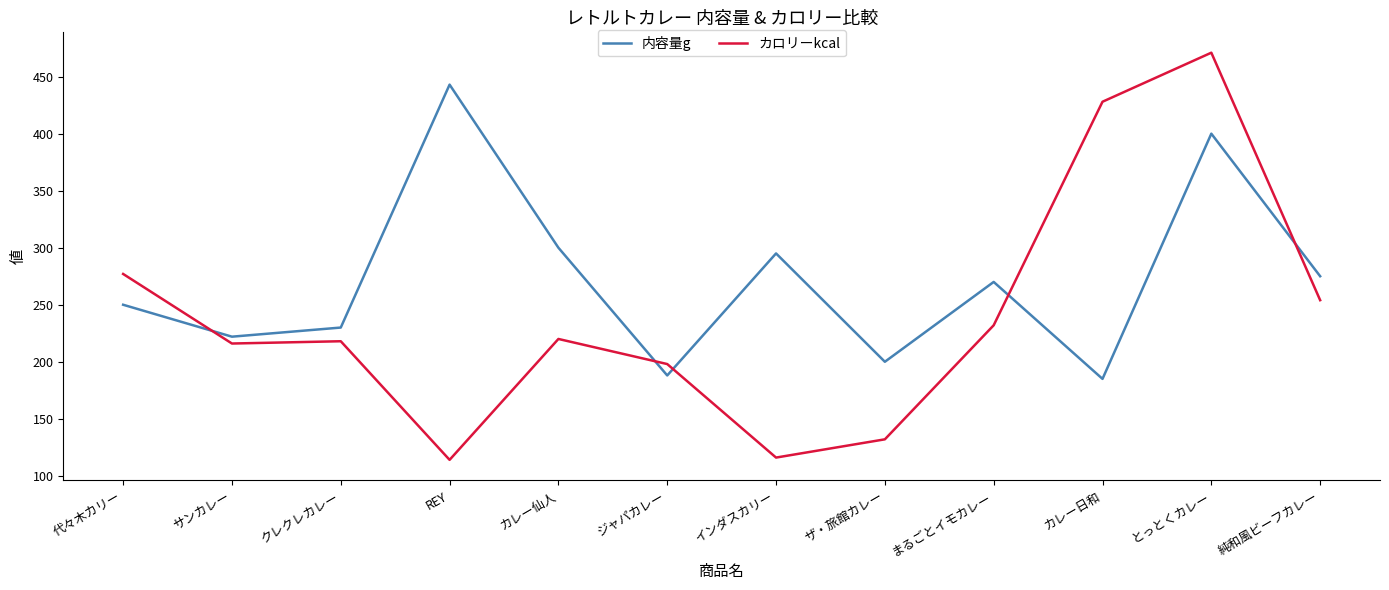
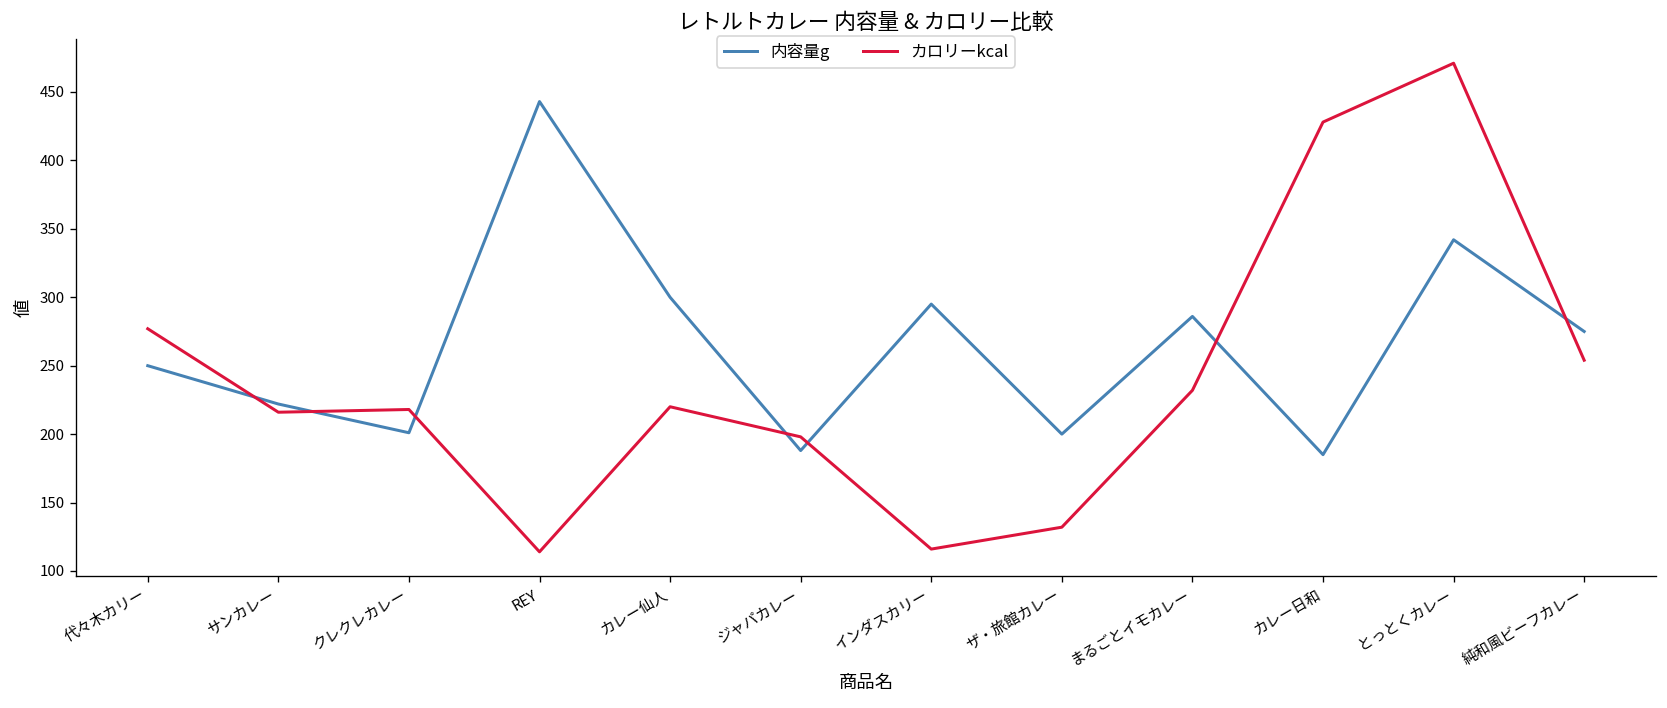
  {
    "内容量g": {
      "代々木カリー": 250,
      "サンカレー": 222,
-     "クレクレカレー": 230,
+     "クレクレカレー": 201,
      "REY": 443,
      "カレー仙人": 300,
      "ジャパカレー": 188,
      "インダスカリー": 295,
      "ザ・旅館カレー": 200,
-     "まるごとイモカレー": 270,
+     "まるごとイモカレー": 286,
      "カレー日和": 185,
-     "とっとくカレー": 400,
+     "とっとくカレー": 342,
      "純和風ビーフカレー": 275
    },
    "カロリーkcal": {
      "代々木カリー": 277,
      "サンカレー": 216,
      "クレクレカレー": 218,
      "REY": 114,
      "カレー仙人": 220,
      "ジャパカレー": 198,
      "インダスカリー": 116,
      "ザ・旅館カレー": 132,
      "まるごとイモカレー": 232,
      "カレー日和": 428,
      "とっとくカレー": 471,
      "純和風ビーフカレー": 254
    }
  }
